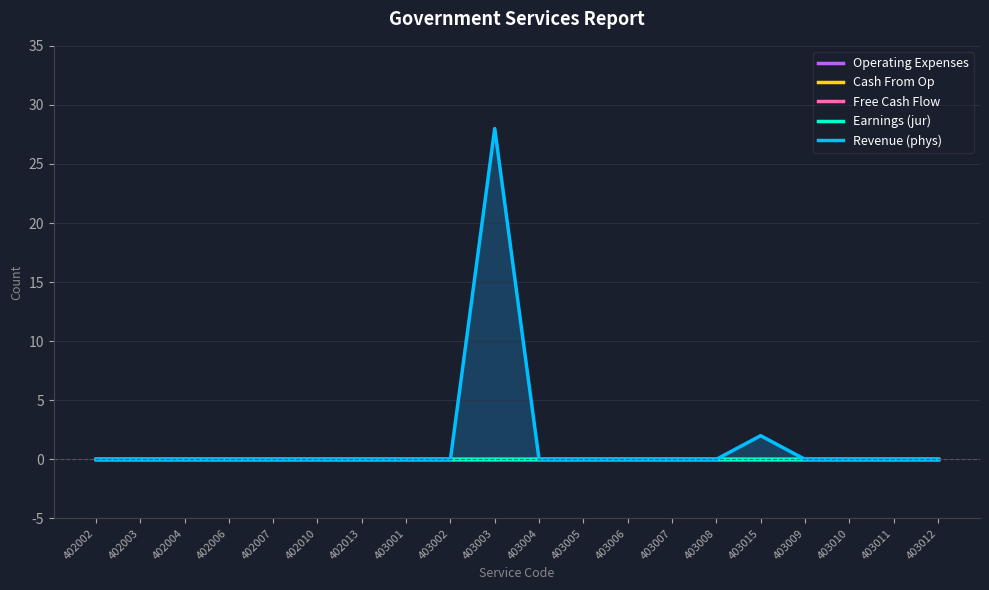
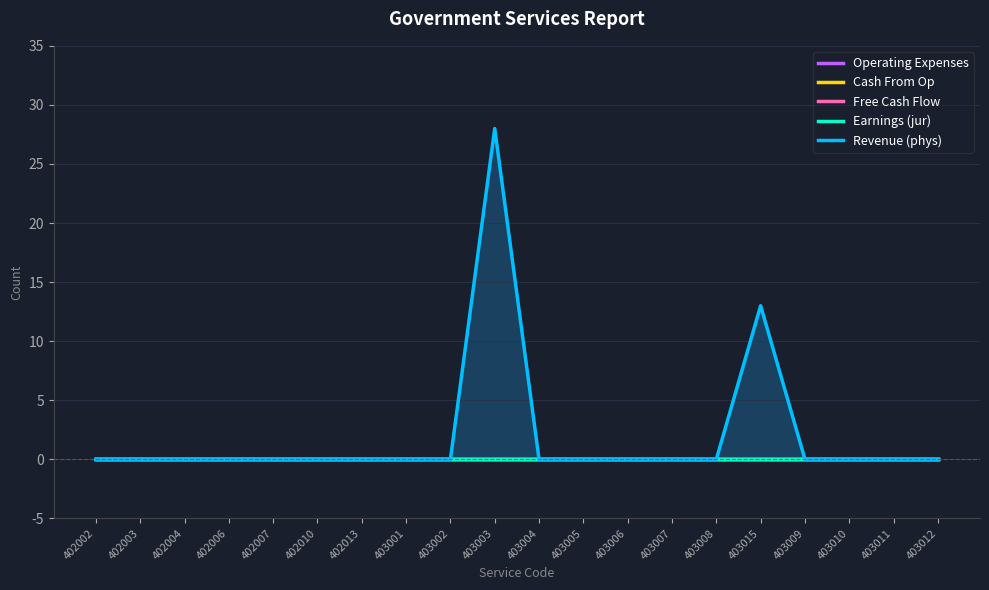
  {
    "Earnings (jur)": {
      "403003": 0,
      "403015": 0
    },
    "Revenue (phys)": {
      "403003": 28,
-     "403015": 2
+     "403015": 13
    }
  }
